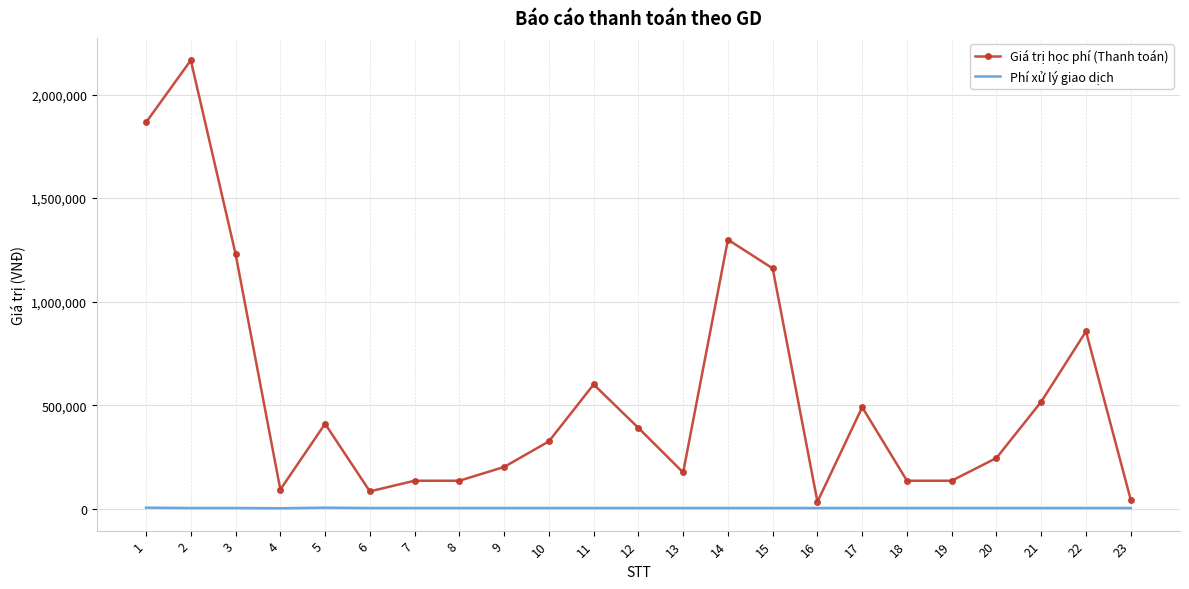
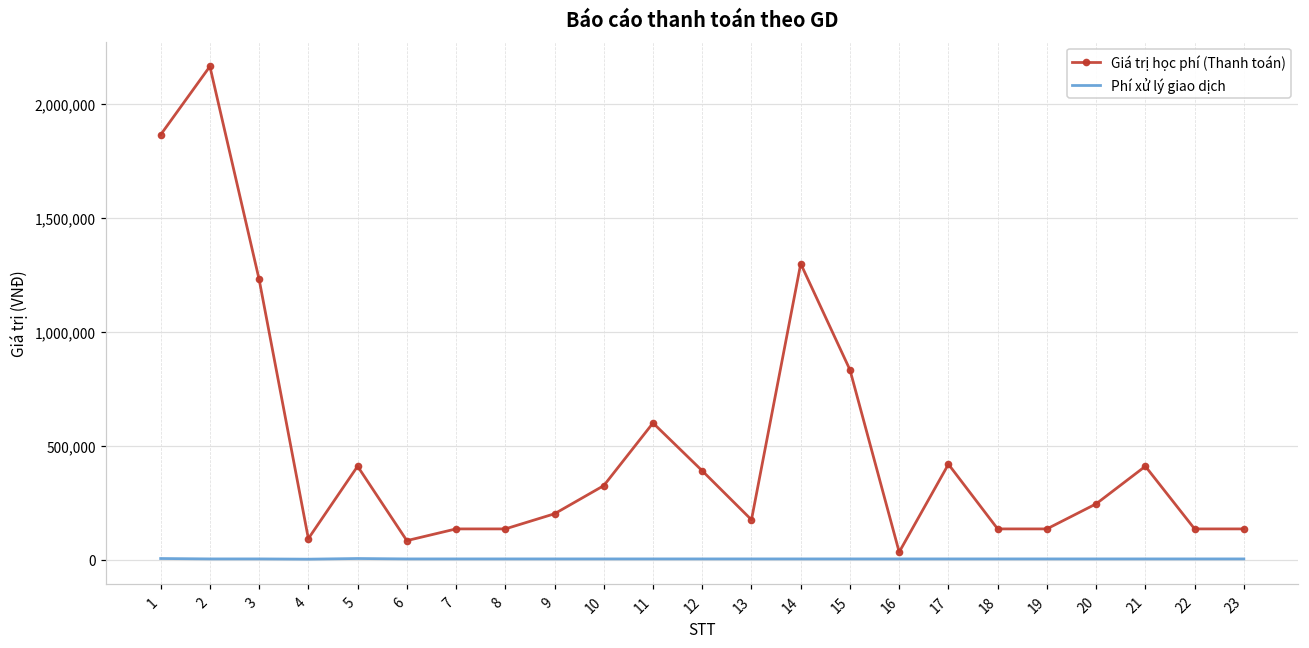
  {
    "Giá trị học phí (Thanh toán)": {
      "1": "1,870,000",
      "2": "2,170,000",
      "3": "1,230,000",
      "4": "90,000",
      "5": "410,000",
      "6": "80,000",
      "7": "140,000",
      "8": "140,000",
      "9": "200,000",
      "10": "330,000",
      "11": "600,000",
      "12": "390,000",
      "13": "180,000",
      "14": "1,300,000",
-     "15": "1,160,000",
+     "15": "830,000",
      "16": "30,000",
-     "17": "490,000",
+     "17": "420,000",
      "18": "140,000",
      "19": "140,000",
      "20": "250,000",
-     "21": "520,000",
-     "22": "860,000",
-     "23": "40,000"
+     "21": "410,000",
+     "22": "140,000",
+     "23": "140,000"
    },
    "Phí xử lý giao dịch": {
      "1": "10,000",
      "2": "0",
      "3": "0",
      "4": "0",
      "5": "10,000",
      "6": "0",
      "7": "0",
      "8": "0",
      "9": "0",
      "10": "0",
      "11": "0",
      "12": "0",
      "13": "0",
      "14": "0",
      "15": "0",
      "16": "0",
      "17": "0",
      "18": "0",
      "19": "0",
      "20": "0",
      "21": "0",
      "22": "0",
      "23": "0"
    }
  }
